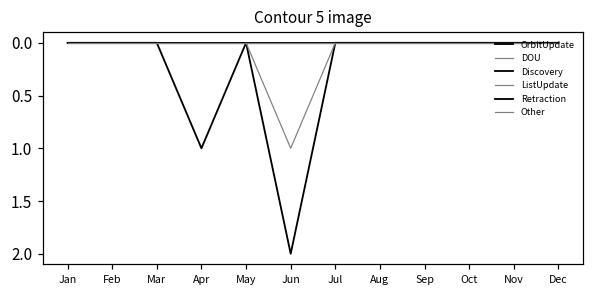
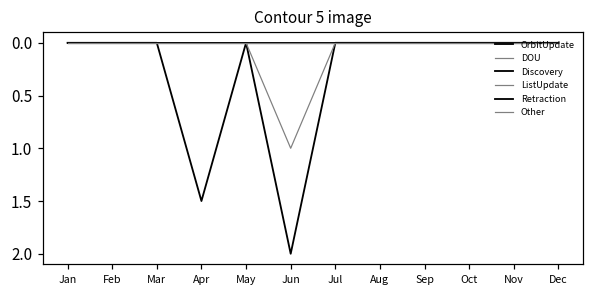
  {
    "OrbitUpdate": {
-     "Apr": 1.0,
+     "Apr": 1.5,
      "Jun": 2.0
    }
  }
